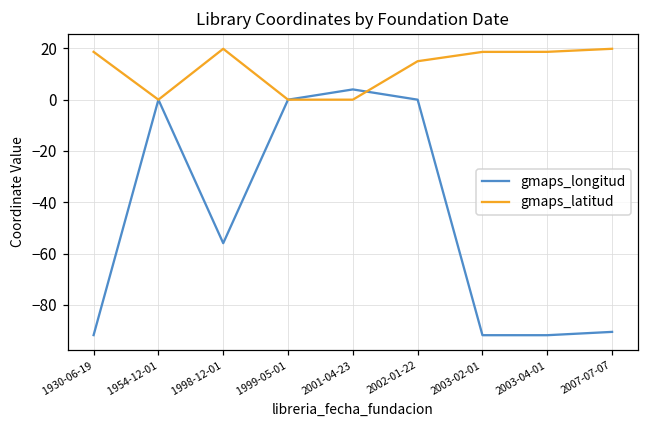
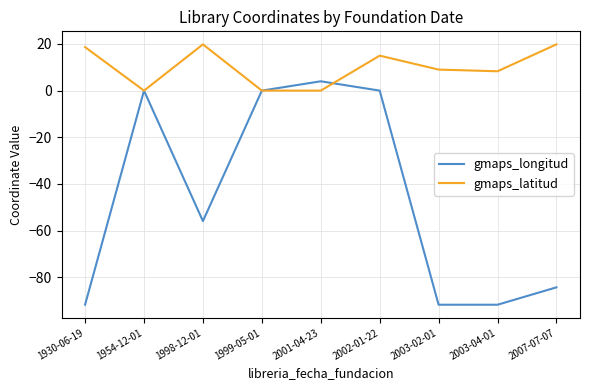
  {
    "gmaps_longitud": {
      "1930-06-19": -92,
      "1998-12-01": -56,
      "2001-04-23": 4,
      "2002-01-22": 0,
      "2003-02-01": -92,
      "2003-04-01": -92,
-     "2007-07-07": -91
+     "2007-07-07": -84
    },
    "gmaps_latitud": {
      "1930-06-19": 19,
      "1998-12-01": 20,
      "2001-04-23": 0,
      "2002-01-22": 15,
-     "2003-02-01": 19,
-     "2003-04-01": 19,
+     "2003-02-01": 9,
+     "2003-04-01": 8,
      "2007-07-07": 20
    }
  }
